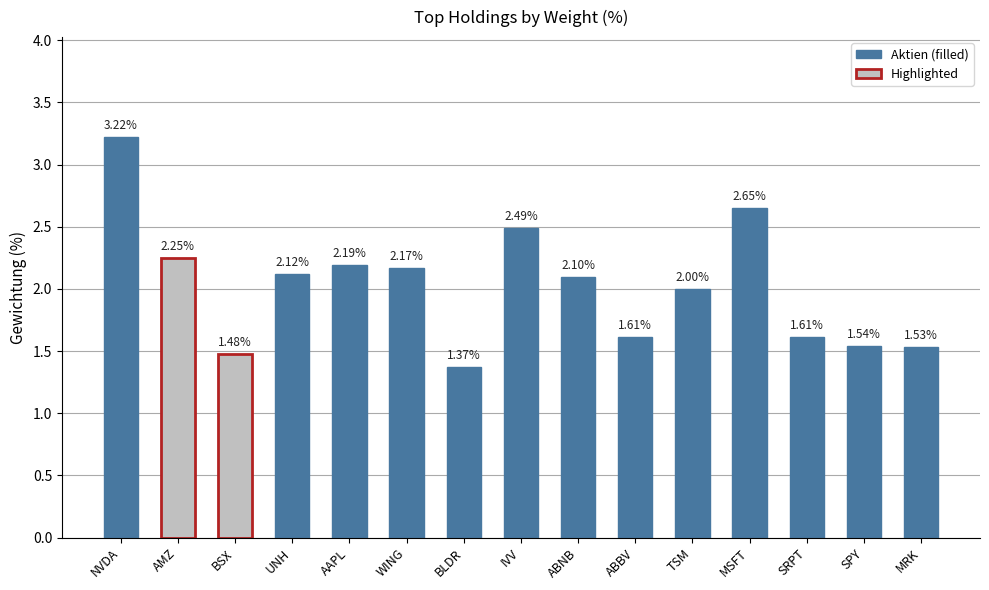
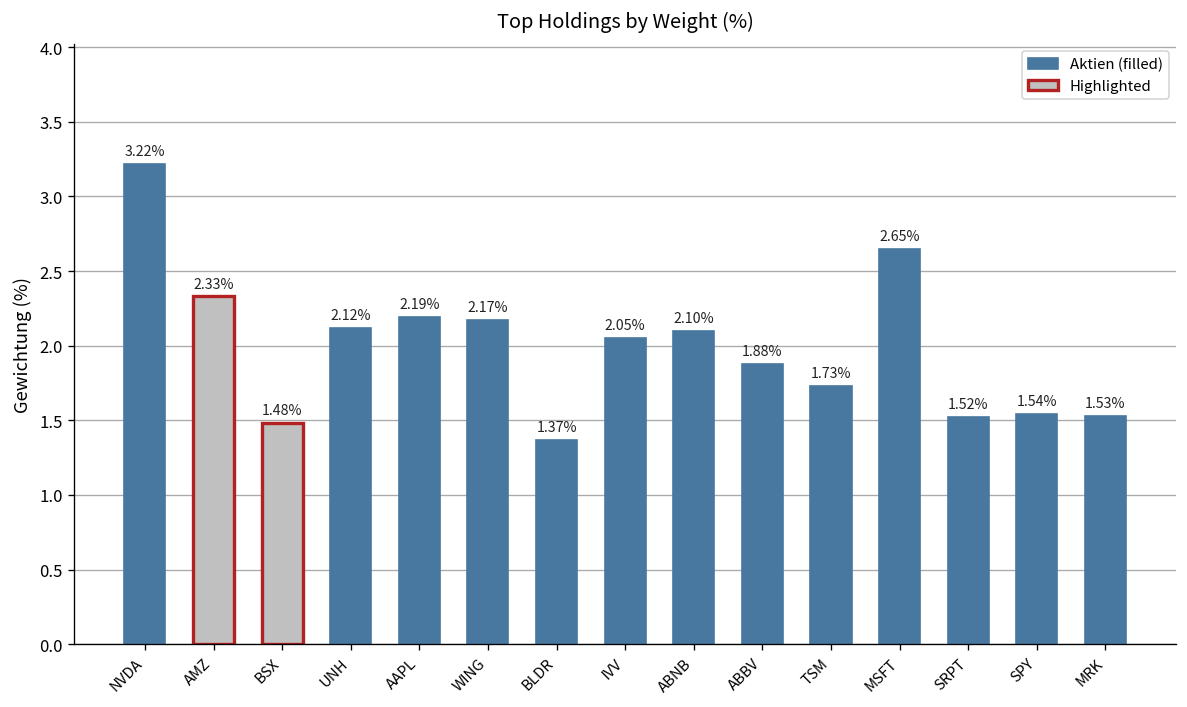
  {
    "NVDA": "3.22%",
-   "AMZ": "2.25%",
+   "AMZ": "2.33%",
    "BSX": "1.48%",
    "UNH": "2.12%",
    "AAPL": "2.19%",
    "WING": "2.17%",
    "BLDR": "1.37%",
-   "IVV": "2.49%",
+   "IVV": "2.05%",
    "ABNB": "2.10%",
-   "ABBV": "1.61%",
-   "TSM": "2.00%",
+   "ABBV": "1.88%",
+   "TSM": "1.73%",
    "MSFT": "2.65%",
-   "SRPT": "1.61%",
+   "SRPT": "1.52%",
    "SPY": "1.54%",
    "MRK": "1.53%"
  }
